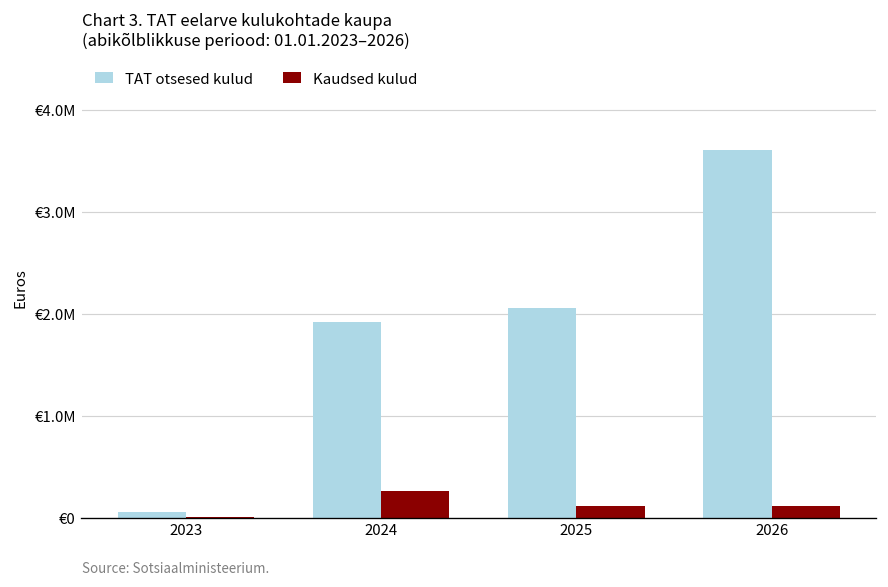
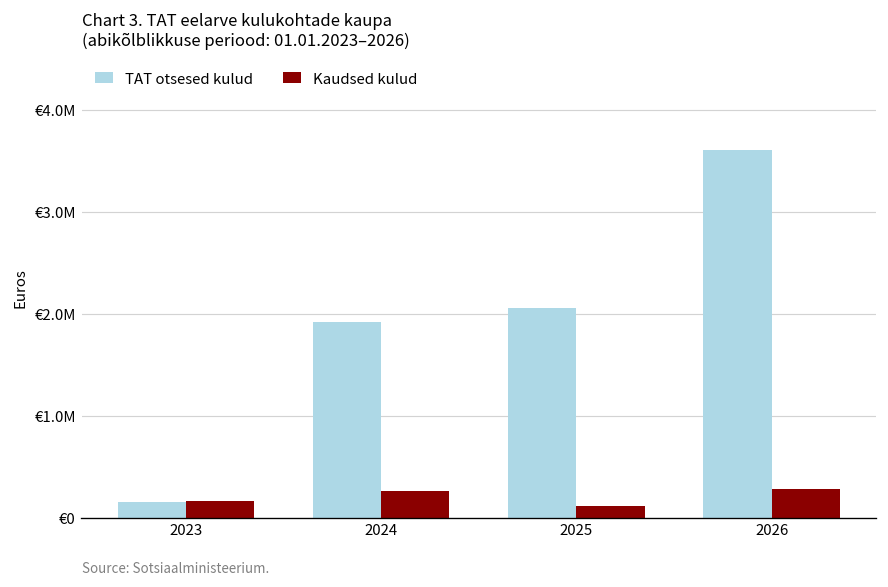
  {
    "TAT otsesed kulud": {
-     "2023": "€100000",
+     "2023": "€200000",
      "2024": "€1900000",
      "2025": "€2100000",
      "2026": "€3600000"
    },
    "Kaudsed kulud": {
-     "2023": "€0",
+     "2023": "€200000",
      "2024": "€300000",
      "2025": "€100000",
-     "2026": "€100000"
+     "2026": "€300000"
    }
  }
